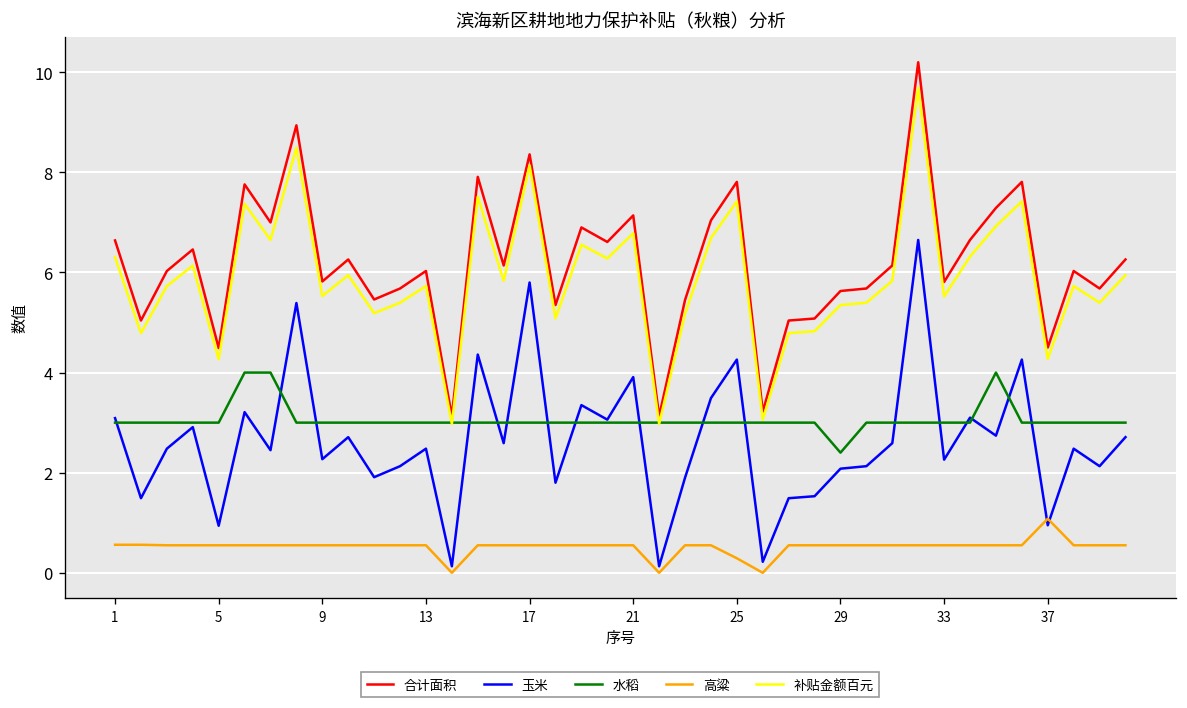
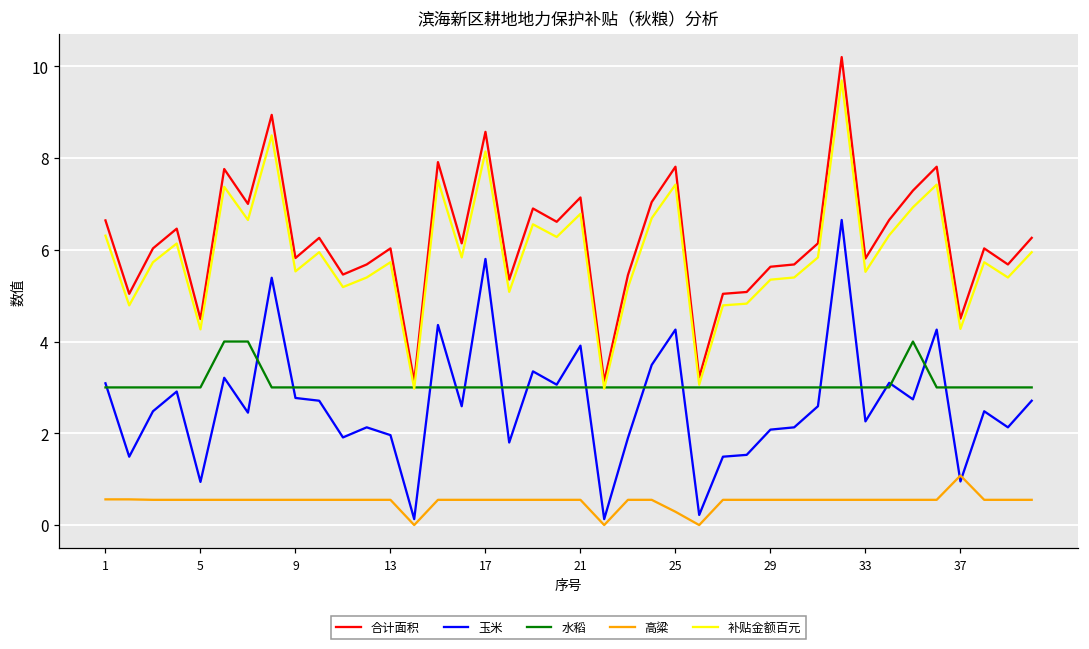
  {
    "合计面积": {
      "1": 6.6,
      "5": 4.5,
      "9": 5.8,
      "13": 6.0,
-     "17": 8.4,
+     "17": 8.6,
      "21": 7.1,
      "25": 7.8,
      "29": 5.6,
      "33": 5.8,
      "37": 4.5
    },
    "玉米": {
      "1": 3.1,
      "5": 0.9,
-     "9": 2.3,
-     "13": 2.5,
+     "9": 2.8,
+     "13": 2.0,
      "17": 5.8,
      "21": 3.9,
      "25": 4.3,
      "29": 2.1,
      "33": 2.3,
      "37": 1.0
    },
    "水稻": {
      "1": 3.0,
      "5": 3.0,
      "9": 3.0,
      "13": 3.0,
      "17": 3.0,
      "21": 3.0,
      "25": 3.0,
-     "29": 2.4,
+     "29": 3.0,
      "33": 3.0,
      "37": 3.0
    },
    "高粱": {
      "1": 0.6,
      "5": 0.6,
      "9": 0.6,
      "13": 0.6,
      "17": 0.6,
      "21": 0.6,
      "25": 0.3,
      "29": 0.6,
      "33": 0.6,
      "37": 1.1
    },
    "补贴金额百元": {
      "1": 6.3,
      "5": 4.3,
      "9": 5.5,
      "13": 5.7,
      "17": 8.1,
      "21": 6.8,
      "25": 7.4,
      "29": 5.3,
      "33": 5.5,
      "37": 4.3
    }
  }
